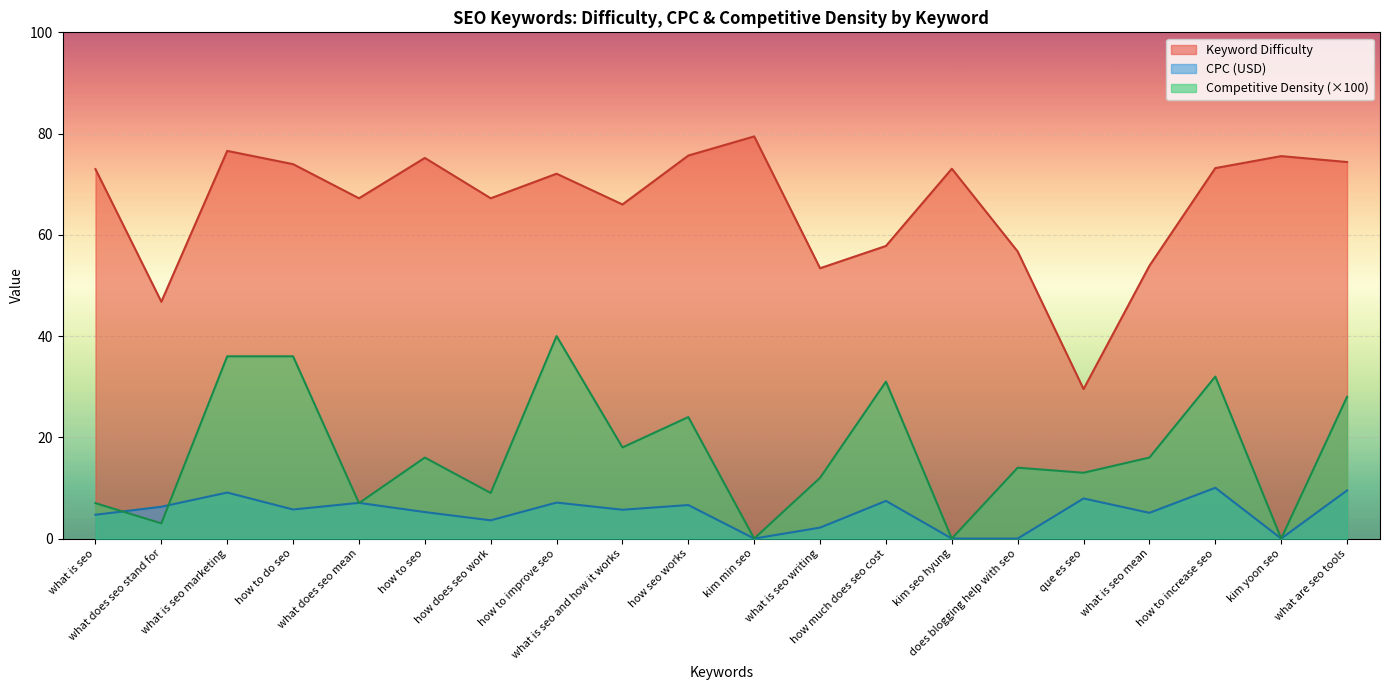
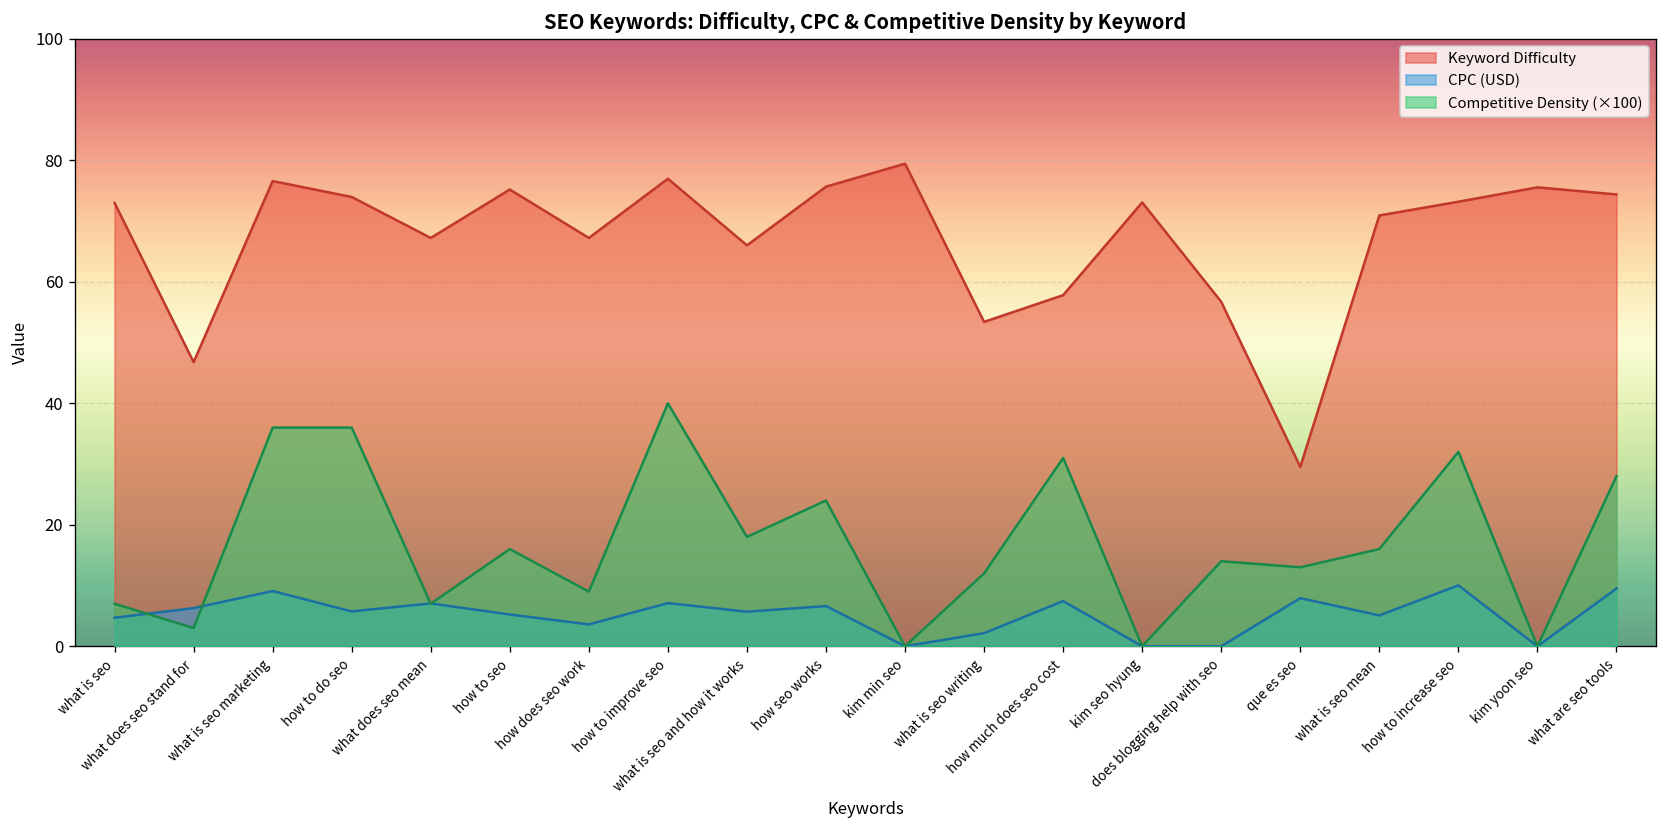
  {
    "Keyword Difficulty": {
      "what is seo": 73,
      "what does seo stand for": 47,
      "what is seo marketing": 77,
      "how to do seo": 74,
      "what does seo mean": 67,
      "how to seo": 75,
      "how does seo work": 67,
-     "how to improve seo": 72,
+     "how to improve seo": 77,
      "what is seo and how it works": 66,
      "how seo works": 76,
      "kim min seo": 79,
      "what is seo writing": 53,
      "how much does seo cost": 58,
      "kim seo hyung": 73,
      "does blogging help with seo": 57,
      "que es seo": 30,
-     "what is seo mean": 54,
+     "what is seo mean": 71,
      "how to increase seo": 73,
      "kim yoon seo": 76,
      "what are seo tools": 74
    },
    "CPC (USD)": {
      "what is seo": 5,
      "what does seo stand for": 6,
      "what is seo marketing": 9,
      "how to do seo": 6,
      "how to seo": 5,
      "how does seo work": 4,
      "how to improve seo": 7,
      "what is seo and how it works": 6,
      "how seo works": 7,
      "what is seo writing": 2,
      "how much does seo cost": 7,
      "does blogging help with seo": 0,
      "que es seo": 8,
      "what is seo mean": 5,
      "how to increase seo": 10,
      "what are seo tools": 10
    },
    "Competitive Density (×100)": {
      "what is seo": 7,
      "what does seo stand for": 3,
      "what is seo marketing": 36,
      "how to do seo": 36,
      "how to seo": 16,
      "how does seo work": 9,
      "how to improve seo": 40,
      "what is seo and how it works": 18,
      "how seo works": 24,
      "what is seo writing": 12,
      "how much does seo cost": 31,
      "does blogging help with seo": 14,
      "que es seo": 13,
      "what is seo mean": 16,
      "how to increase seo": 32,
      "what are seo tools": 28
    }
  }
